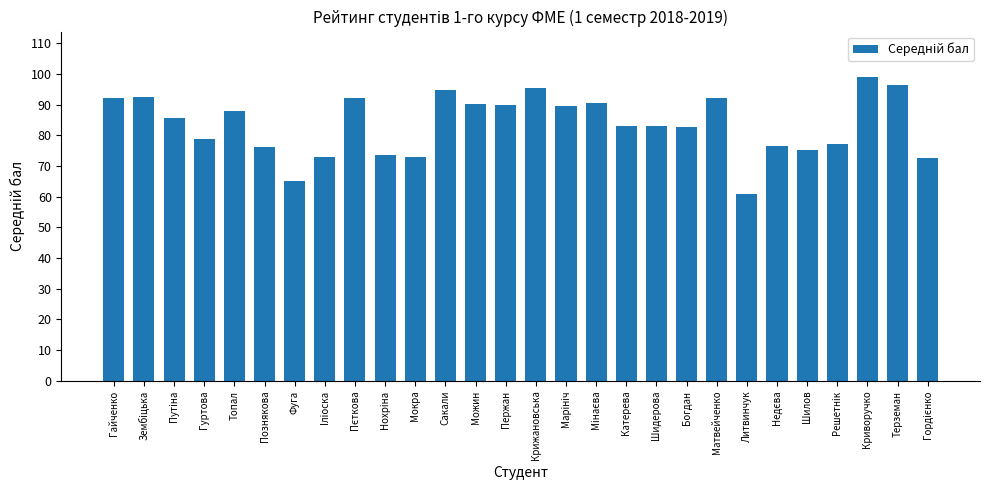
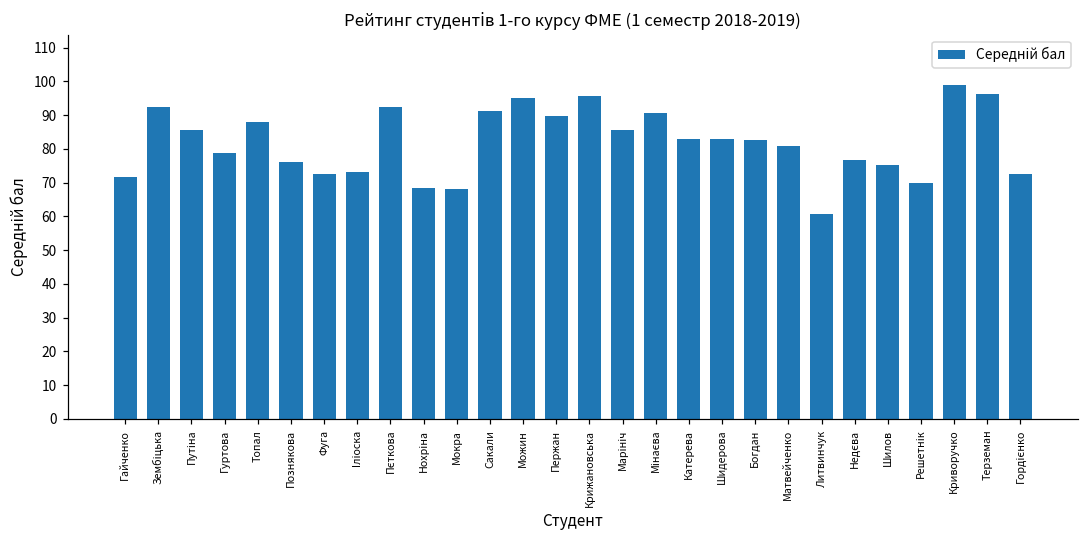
  {
-   "Гайченко": 92,
+   "Гайченко": 72,
    "Зембіцька": 92,
    "Путіна": 86,
    "Гуртова": 79,
    "Топал": 88,
    "Познякова": 76,
-   "Фуга": 65,
+   "Фуга": 72,
    "Іліоска": 73,
    "Пєткова": 92,
-   "Нохріна": 74,
-   "Мокра": 73,
-   "Сакали": 95,
-   "Можин": 90,
+   "Нохріна": 68,
+   "Мокра": 68,
+   "Сакали": 91,
+   "Можин": 95,
    "Пержан": 90,
    "Крижановська": 96,
-   "Марініч": 90,
+   "Марініч": 86,
    "Мінаєва": 91,
    "Катерева": 83,
    "Шидерова": 83,
    "Богдан": 83,
-   "Матвейченко": 92,
+   "Матвейченко": 81,
    "Литвинчук": 61,
    "Недєва": 77,
    "Шилов": 75,
-   "Решетнік": 77,
+   "Решетнік": 70,
    "Криворучко": 99,
    "Терземан": 96,
    "Гордієнко": 73
  }
